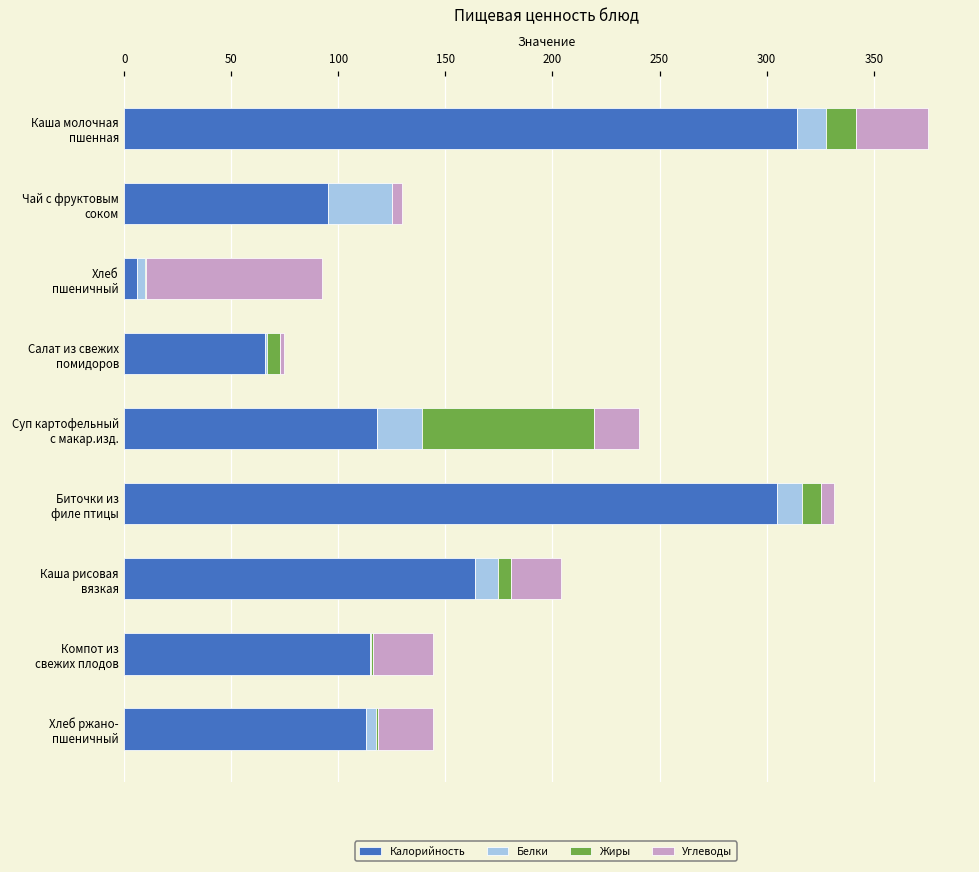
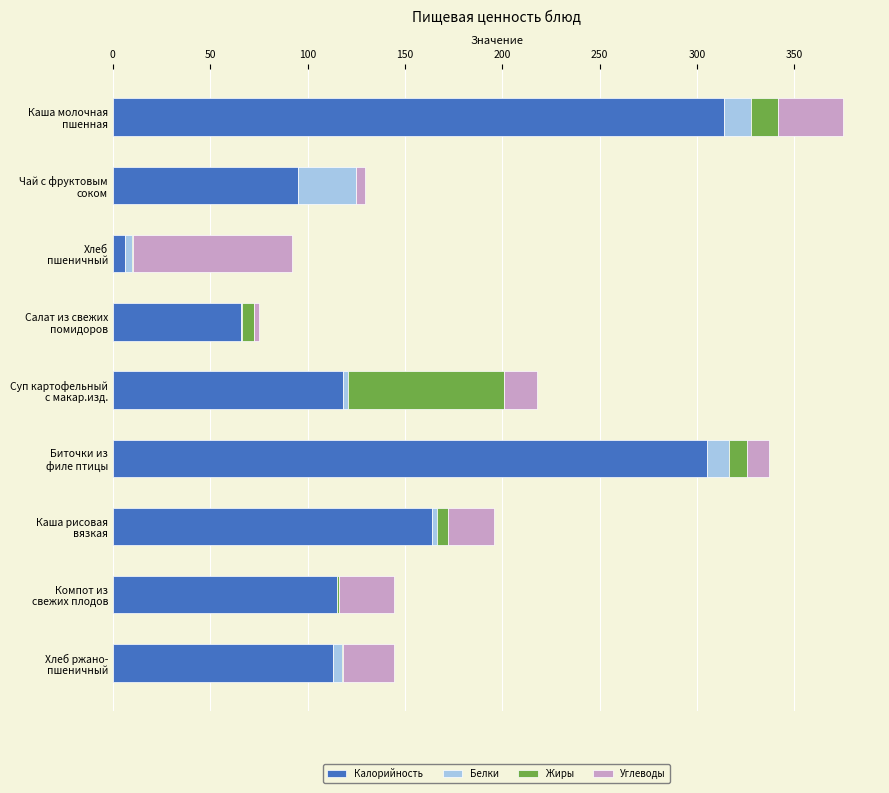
  {
    "Калорийность": {
      "Каша молочная пшенная": 314,
      "Чай с фруктовым соком": 95,
      "Хлеб пшеничный": 6,
      "Салат из свежих помидоров": 66,
      "Суп картофельный с макар.изд.": 118,
      "Биточки из филе птицы": 305,
      "Каша рисовая вязкая": 164,
      "Компот из свежих плодов": 115,
      "Хлеб ржано- пшеничный": 113
    },
    "Белки": {
      "Каша молочная пшенная": 14,
      "Чай с фруктовым соком": 30,
      "Хлеб пшеничный": 4,
-     "Суп картофельный с макар.изд.": 21,
+     "Суп картофельный с макар.изд.": 3,
      "Биточки из филе птицы": 12,
-     "Каша рисовая вязкая": 10,
+     "Каша рисовая вязкая": 2,
      "Хлеб ржано- пшеничный": 5
    },
    "Жиры": {
      "Каша молочная пшенная": 14,
      "Салат из свежих помидоров": 6,
      "Суп картофельный с макар.изд.": 80,
      "Биточки из филе птицы": 9,
      "Каша рисовая вязкая": 6
    },
    "Углеводы": {
      "Каша молочная пшенная": 34,
      "Чай с фруктовым соком": 5,
      "Хлеб пшеничный": 82,
      "Салат из свежих помидоров": 2,
-     "Суп картофельный с макар.изд.": 21,
-     "Биточки из филе птицы": 6,
+     "Суп картофельный с макар.изд.": 17,
+     "Биточки из филе птицы": 11,
      "Каша рисовая вязкая": 24,
      "Компот из свежих плодов": 28,
      "Хлеб ржано- пшеничный": 26
    }
  }
